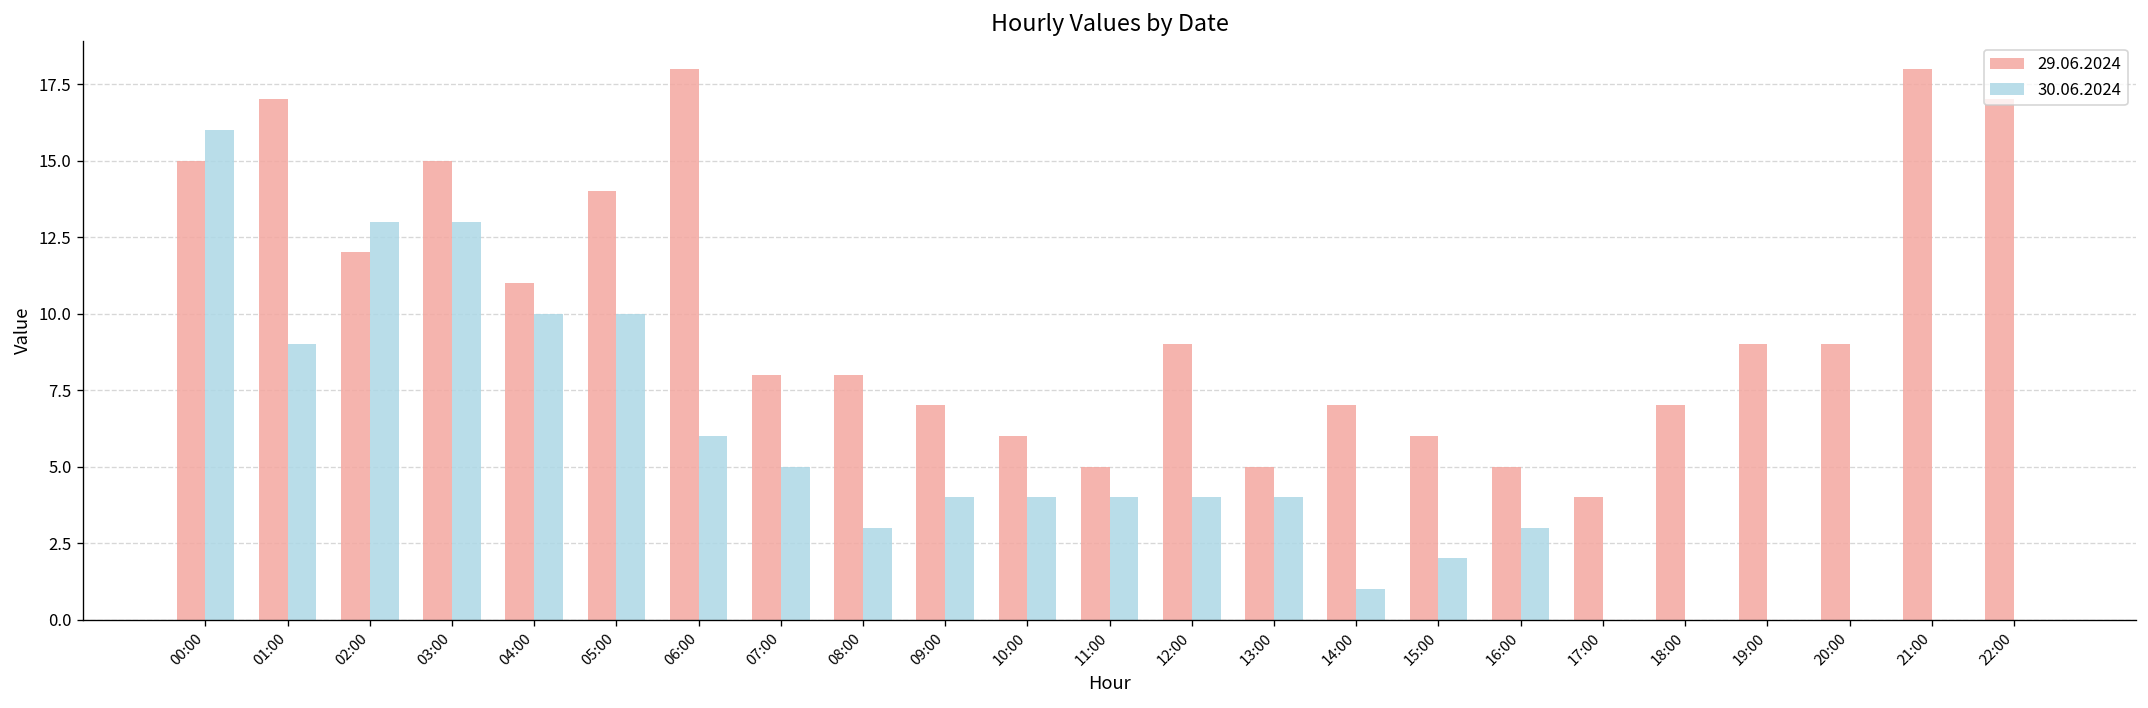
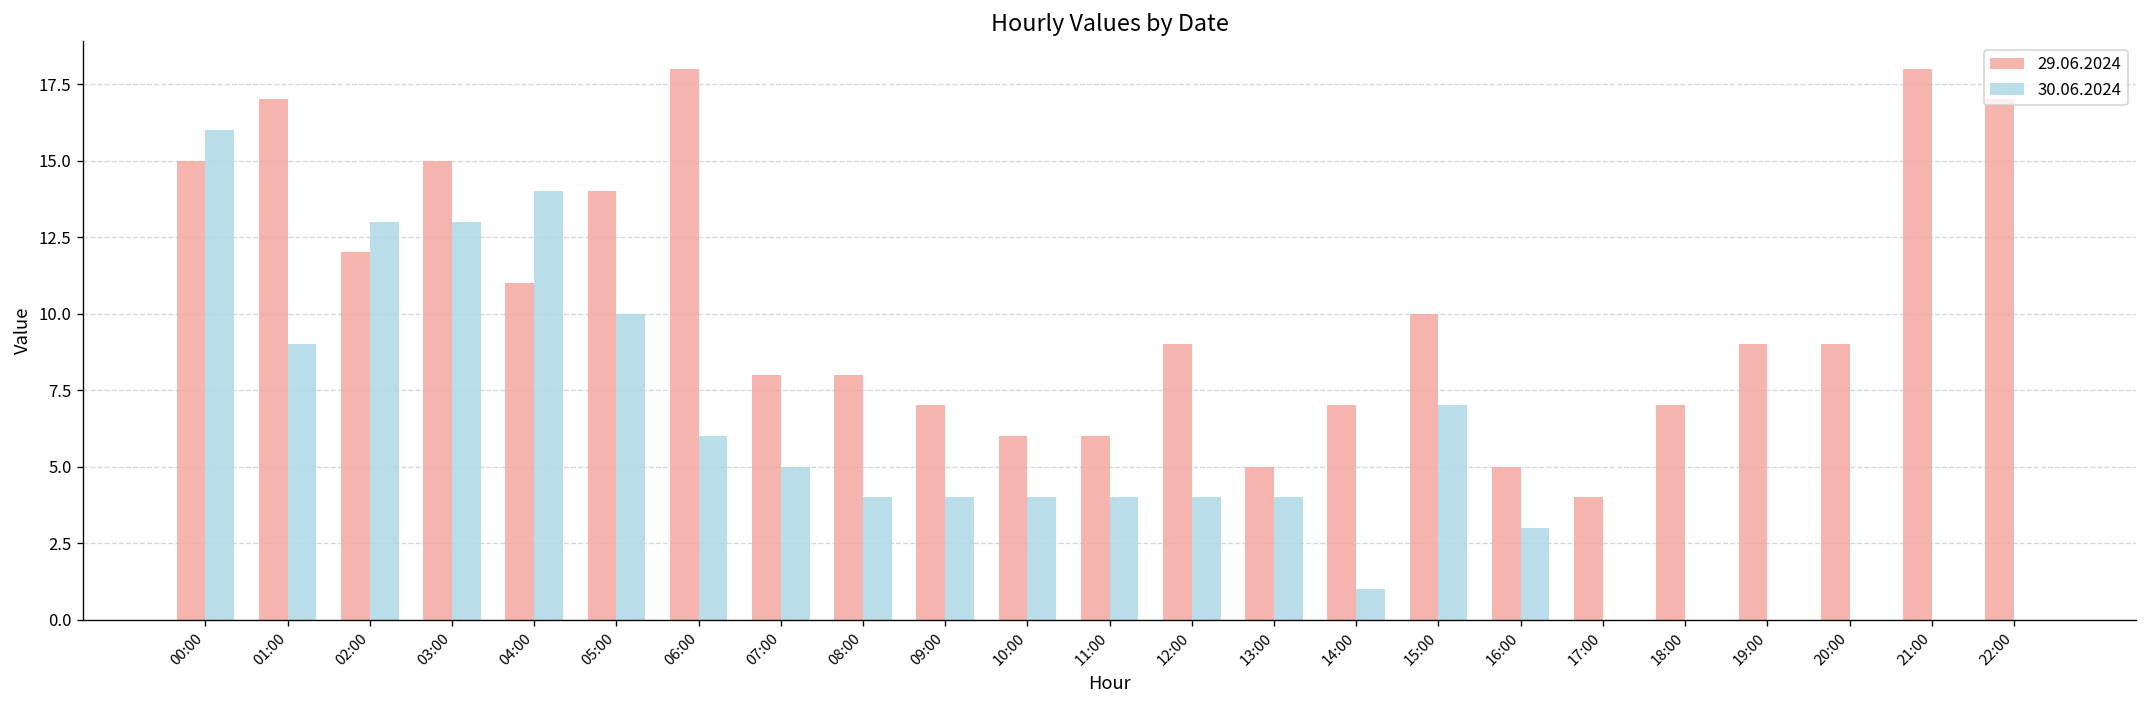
  {
    "29.06.2024": {
      "00:00": 15,
      "01:00": 17,
      "02:00": 12,
      "03:00": 15,
      "04:00": 11,
      "05:00": 14,
      "06:00": 18,
      "07:00": 8,
      "08:00": 8,
      "09:00": 7,
      "10:00": 6,
-     "11:00": 5,
+     "11:00": 6,
      "12:00": 9,
      "13:00": 5,
      "14:00": 7,
-     "15:00": 6,
+     "15:00": 10,
      "16:00": 5,
      "17:00": 4,
      "18:00": 7,
      "19:00": 9,
      "20:00": 9,
      "21:00": 18
    },
    "30.06.2024": {
      "00:00": 16,
      "01:00": 9,
      "02:00": 13,
      "03:00": 13,
-     "04:00": 10,
+     "04:00": 14,
      "05:00": 10,
      "06:00": 6,
      "07:00": 5,
-     "08:00": 3,
+     "08:00": 4,
      "09:00": 4,
      "10:00": 4,
      "11:00": 4,
      "12:00": 4,
      "13:00": 4,
      "14:00": 1,
-     "15:00": 2,
+     "15:00": 7,
      "16:00": 3,
      "17:00": 0,
      "18:00": 0,
      "19:00": 0,
      "20:00": 0,
      "21:00": 0,
      "22:00": 0
    }
  }
